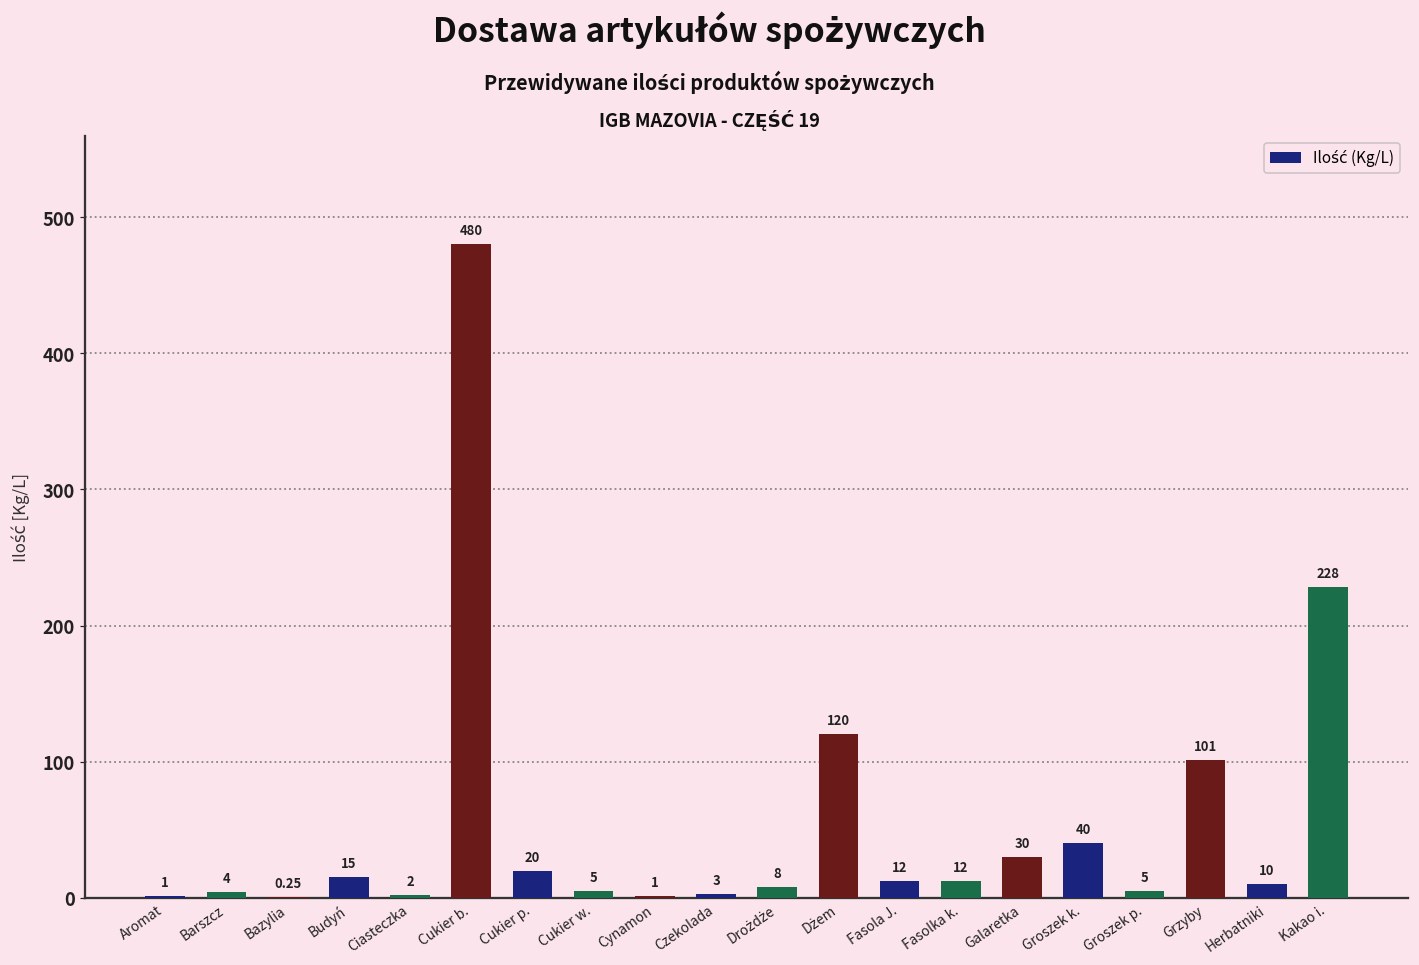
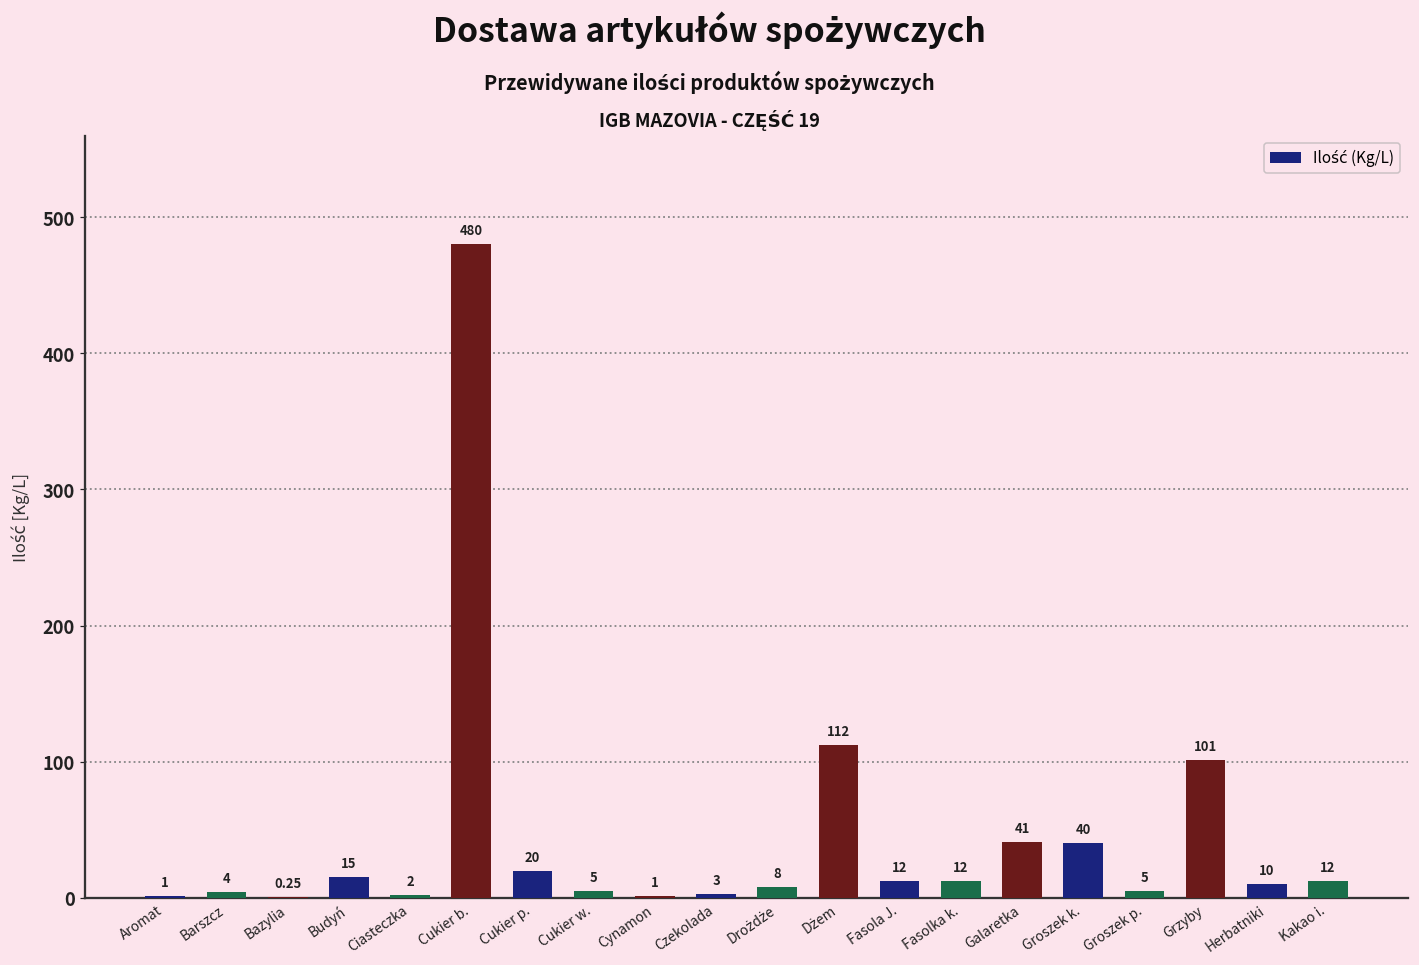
  {
    "Aromat": 1,
    "Barszcz": 4,
    "Bazylia": 0.25,
    "Budyń": 15,
    "Ciasteczka": 2,
    "Cukier b.": 480,
    "Cukier p.": 20,
    "Cukier w.": 5,
    "Cynamon": 1,
    "Czekolada": 3,
    "Drożdże": 8,
-   "Dżem": 120,
+   "Dżem": 112,
    "Fasola J.": 12,
    "Fasolka k.": 12,
-   "Galaretka": 30,
+   "Galaretka": 41,
    "Groszek k.": 40,
    "Groszek p.": 5,
    "Grzyby": 101,
    "Herbatniki": 10,
-   "Kakao i.": 228
+   "Kakao i.": 12
  }
